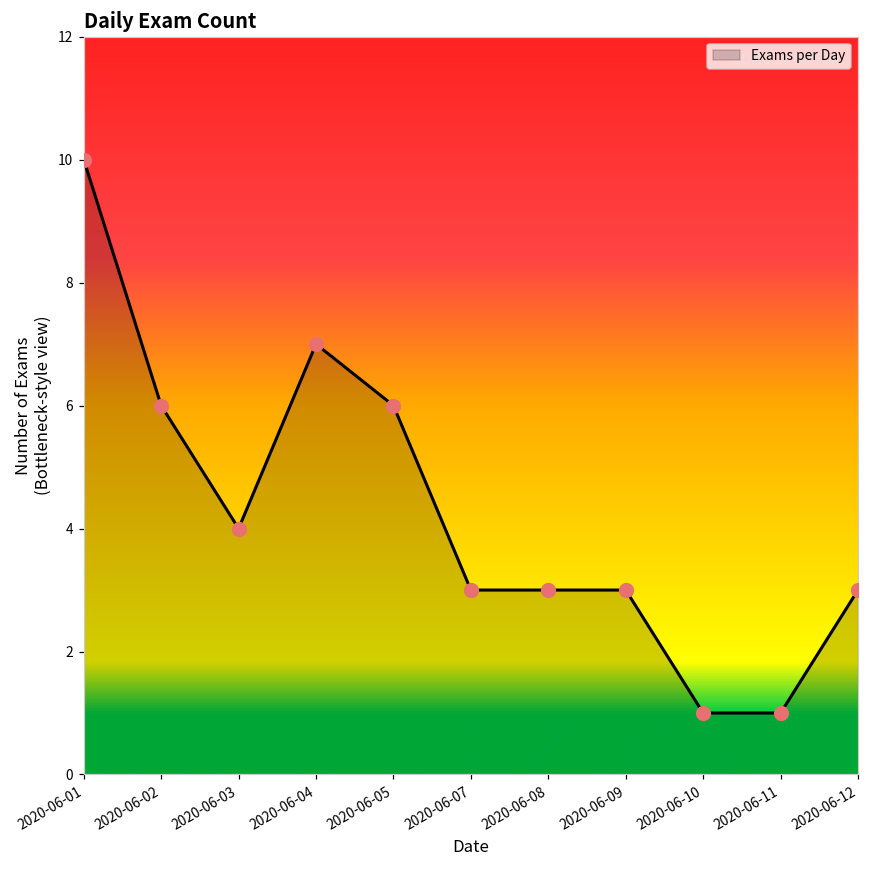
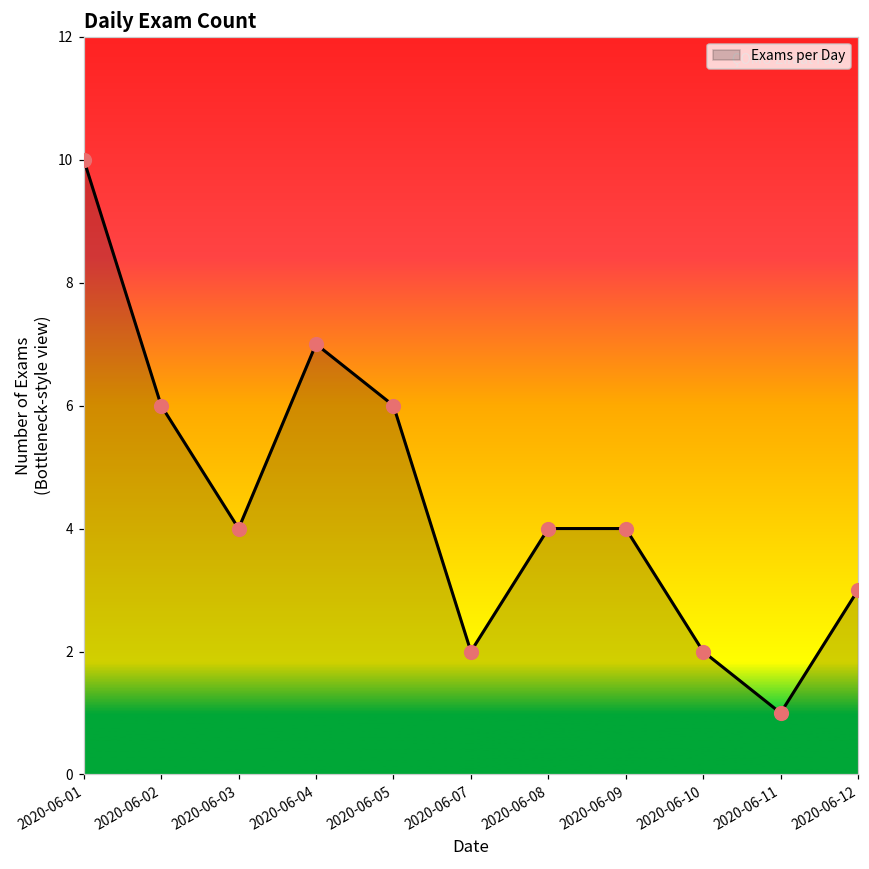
  {
    "2020-06-01": 10,
    "2020-06-02": 6,
    "2020-06-03": 4,
    "2020-06-04": 7,
    "2020-06-05": 6,
-   "2020-06-07": 3,
-   "2020-06-08": 3,
-   "2020-06-09": 3,
-   "2020-06-10": 1,
+   "2020-06-07": 2,
+   "2020-06-08": 4,
+   "2020-06-09": 4,
+   "2020-06-10": 2,
    "2020-06-11": 1,
    "2020-06-12": 3
  }
